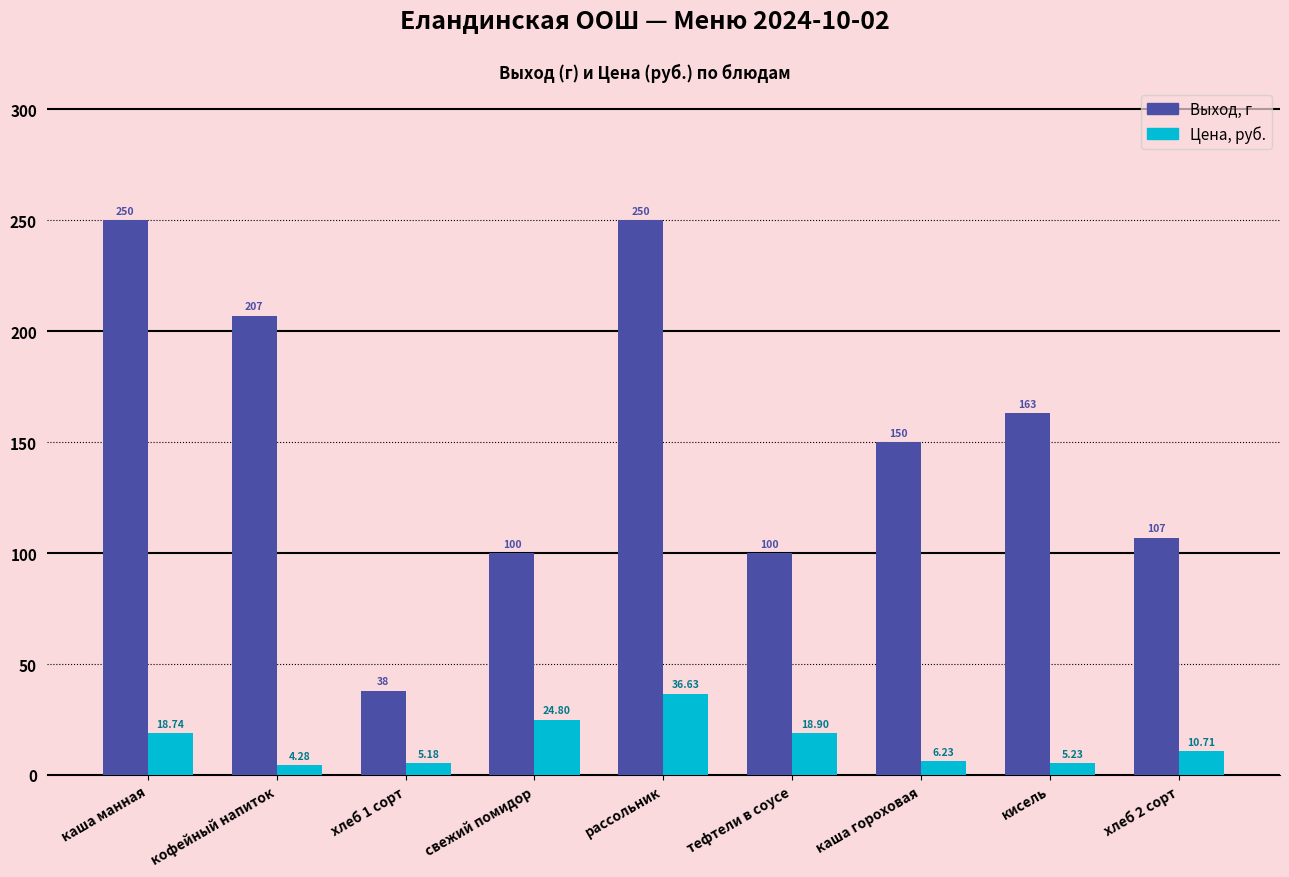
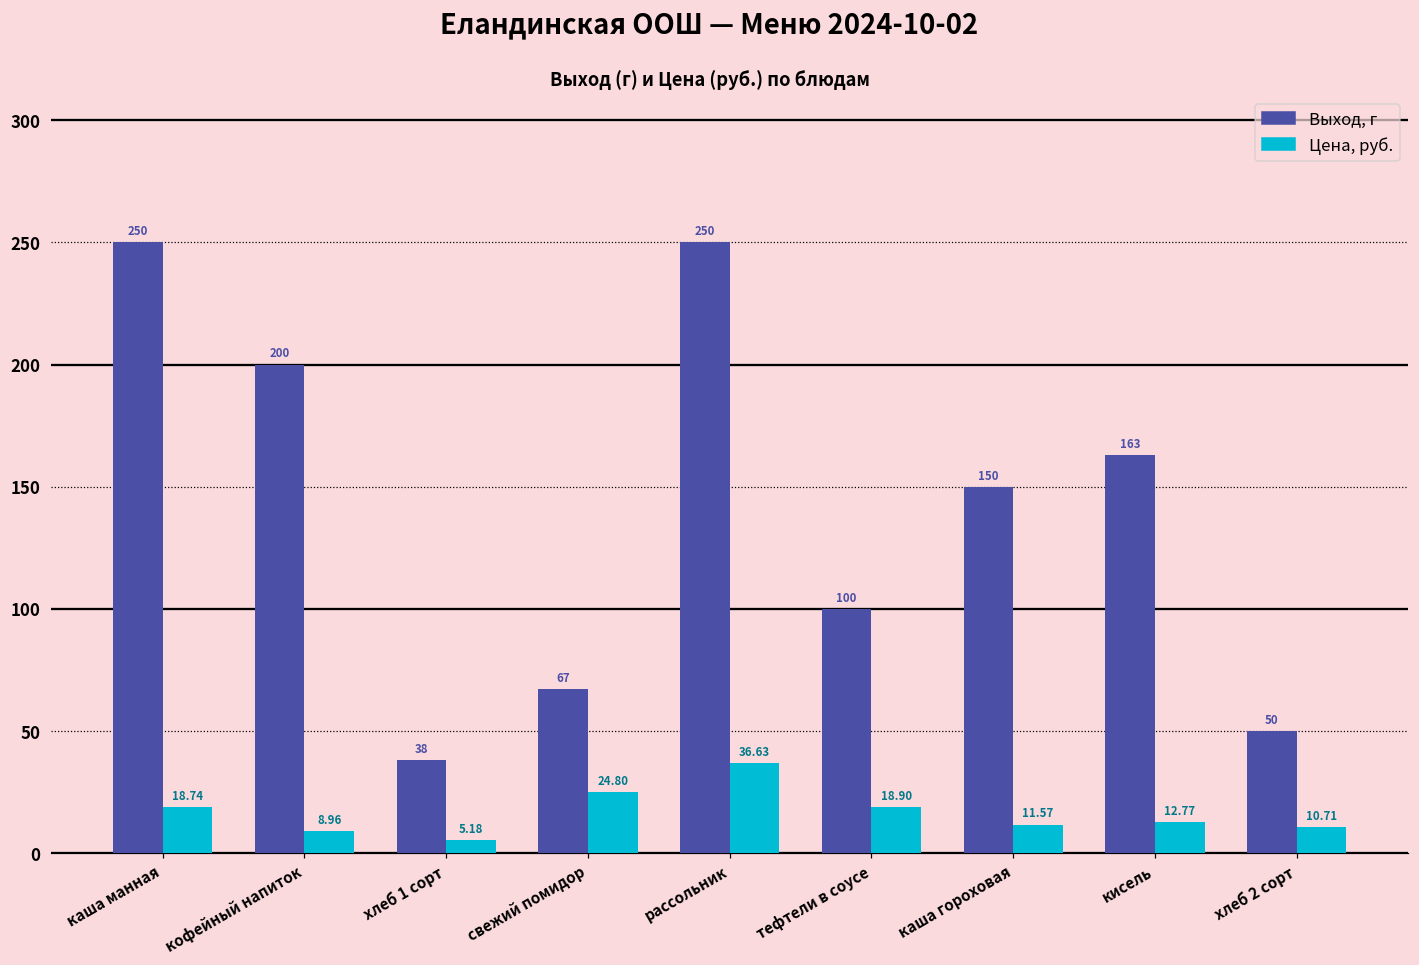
  {
    "Выход, г": {
      "каша манная": 250,
-     "кофейный напиток": 207,
+     "кофейный напиток": 200,
      "хлеб 1 сорт": 38,
-     "свежий помидор": 100,
+     "свежий помидор": 67,
      "рассольник": 250,
      "тефтели в соусе": 100,
      "каша гороховая": 150,
      "кисель": 163,
-     "хлеб 2 сорт": 107
+     "хлеб 2 сорт": 50
    },
    "Цена, руб.": {
      "каша манная": 18.74,
-     "кофейный напиток": 4.28,
+     "кофейный напиток": 8.96,
      "хлеб 1 сорт": 5.18,
      "свежий помидор": 24.80,
      "рассольник": 36.63,
      "тефтели в соусе": 18.90,
-     "каша гороховая": 6.23,
-     "кисель": 5.23,
+     "каша гороховая": 11.57,
+     "кисель": 12.77,
      "хлеб 2 сорт": 10.71
    }
  }
